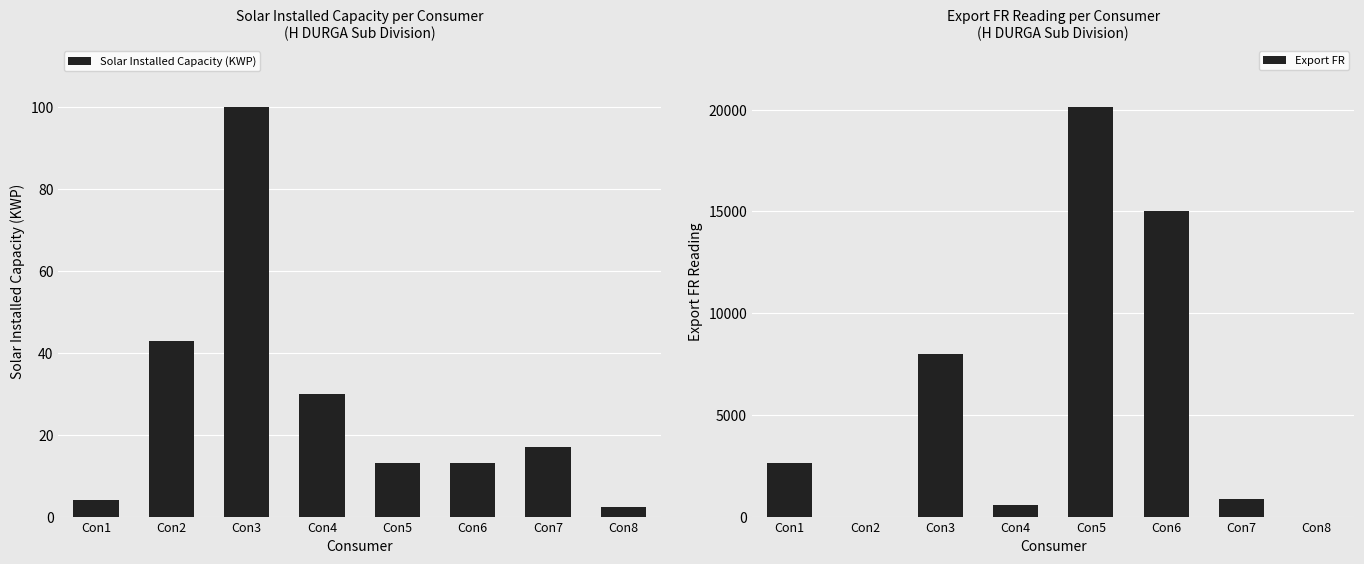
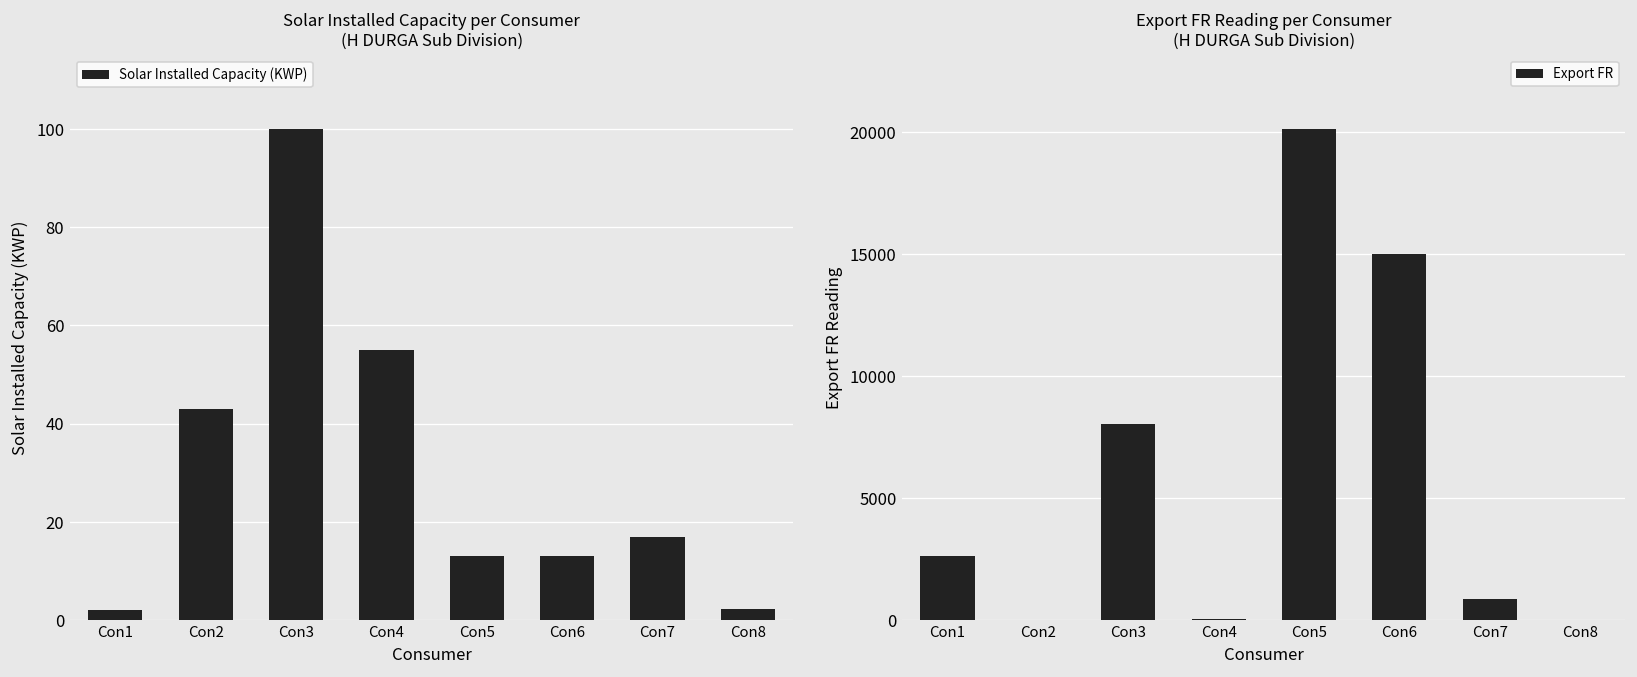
  {
    "Solar Installed Capacity per Consumer (H DURGA Sub Division)": {
-     "Con1": 4,
+     "Con1": 2,
      "Con2": 43,
      "Con3": 100,
-     "Con4": 30,
+     "Con4": 55,
      "Con5": 13,
      "Con6": 13,
      "Con7": 17,
      "Con8": 2
    },
    "Export FR Reading per Consumer (H DURGA Sub Division)": {
      "Con1": 2600,
      "Con3": 8000,
-     "Con4": 600,
+     "Con4": 0,
      "Con5": 20100,
      "Con6": 15000,
      "Con7": 900
    }
  }
